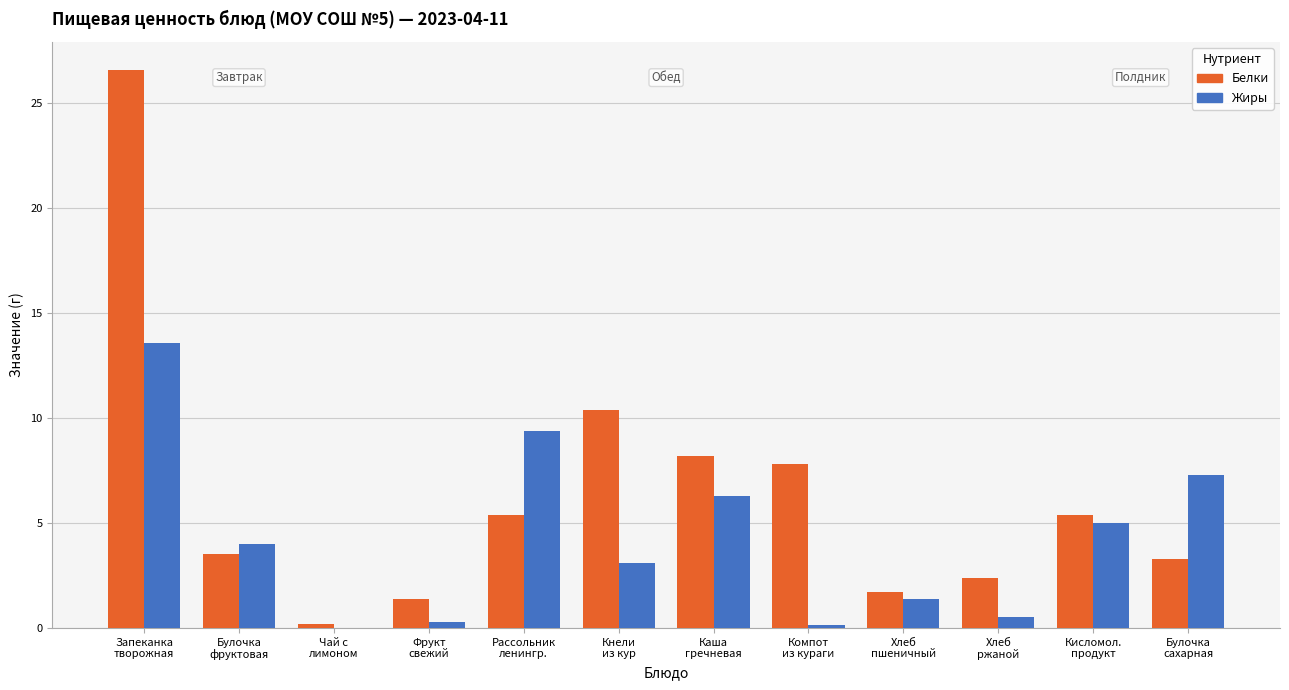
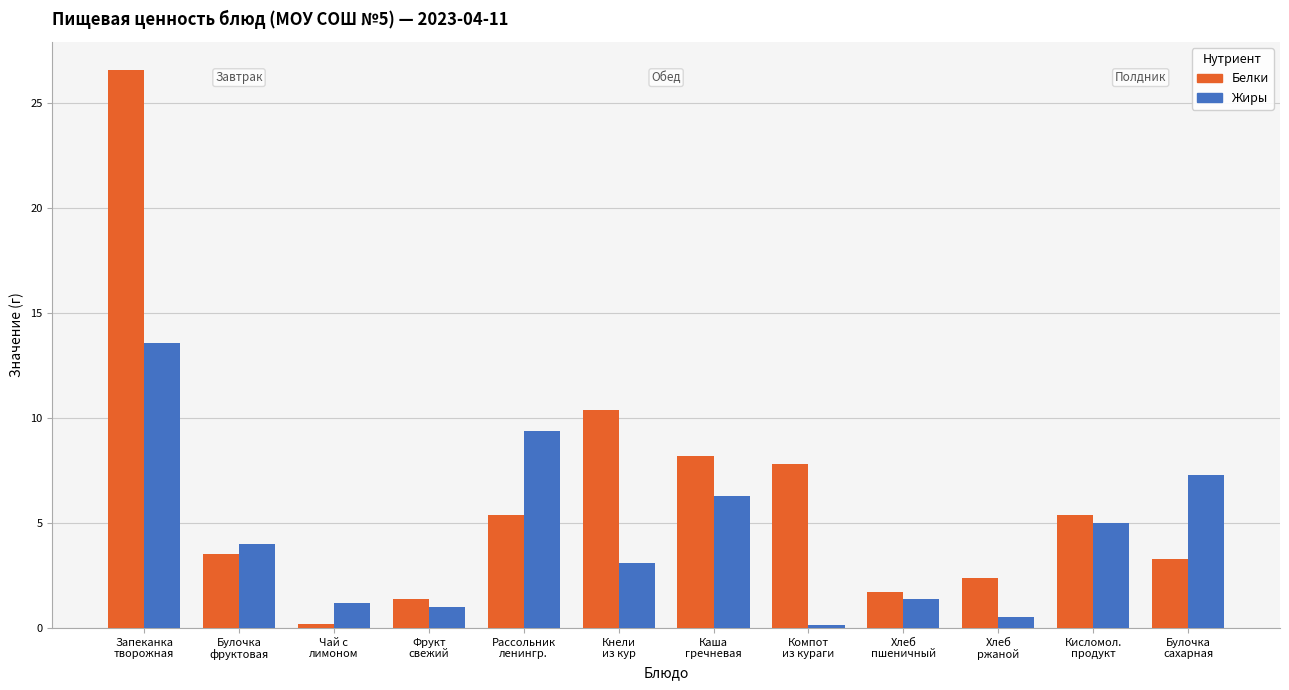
  {
    "Белки": {
      "Запеканка творожная": 26.6,
      "Булочка фруктовая": 3.5,
      "Чай с лимоном": 0.2,
      "Фрукт свежий": 1.4,
      "Рассольник ленингр.": 5.4,
      "Кнели из кур": 10.4,
      "Каша гречневая": 8.2,
      "Компот из кураги": 7.8,
      "Хлеб пшеничный": 1.7,
      "Хлеб ржаной": 2.4,
      "Кисломол. продукт": 5.4,
      "Булочка сахарная": 3.3
    },
    "Жиры": {
      "Запеканка творожная": 13.6,
      "Булочка фруктовая": 4.0,
-     "Чай с лимоном": 0.0,
-     "Фрукт свежий": 0.3,
+     "Чай с лимоном": 1.2,
+     "Фрукт свежий": 1.0,
      "Рассольник ленингр.": 9.4,
      "Кнели из кур": 3.1,
      "Каша гречневая": 6.3,
      "Компот из кураги": 0.1,
      "Хлеб пшеничный": 1.4,
      "Хлеб ржаной": 0.5,
      "Кисломол. продукт": 5.0,
      "Булочка сахарная": 7.3
    }
  }
